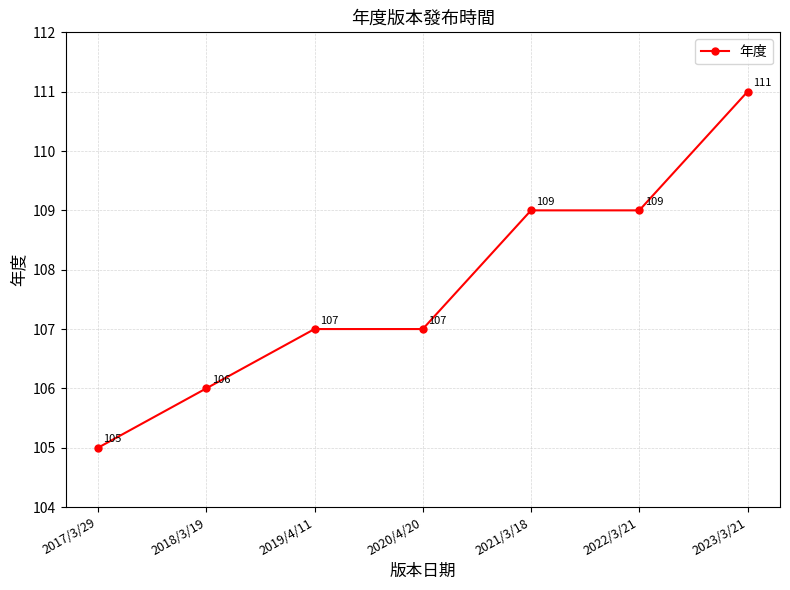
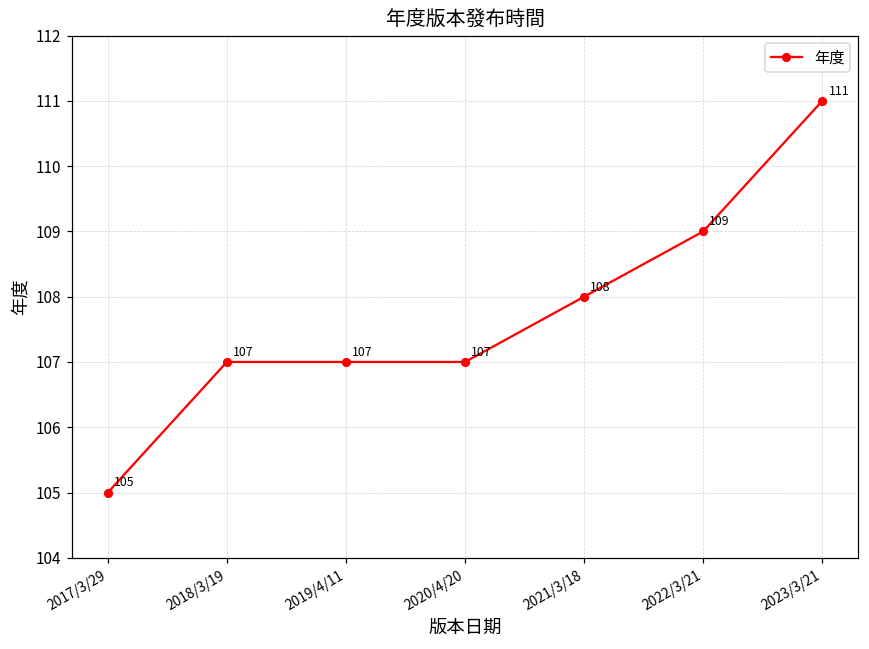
  {
    "2017/3/29": 105,
-   "2018/3/19": 106,
+   "2018/3/19": 107,
    "2019/4/11": 107,
    "2020/4/20": 107,
-   "2021/3/18": 109,
+   "2021/3/18": 108,
    "2022/3/21": 109,
    "2023/3/21": 111
  }
